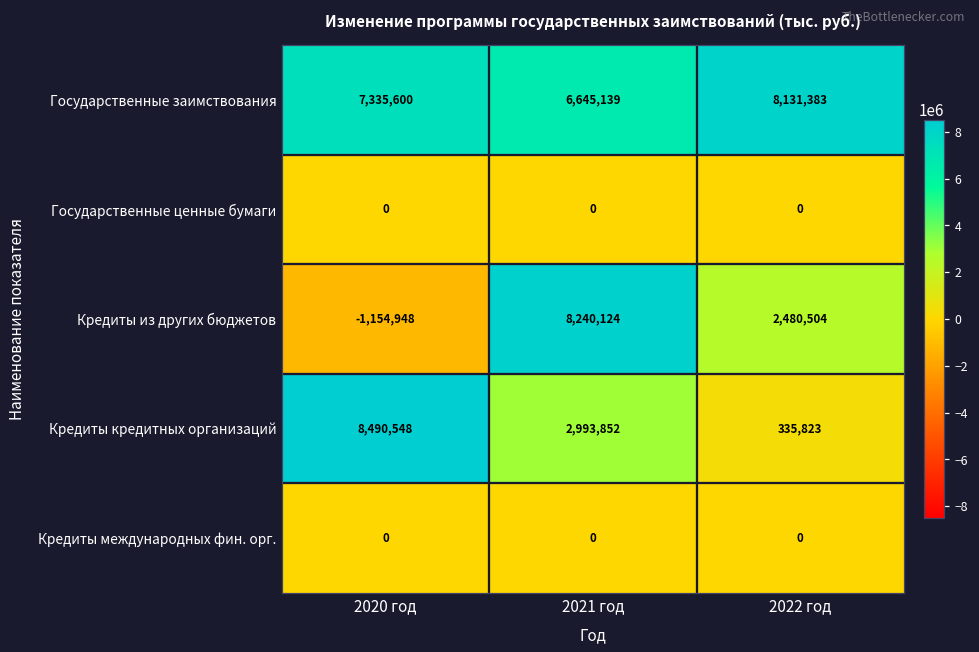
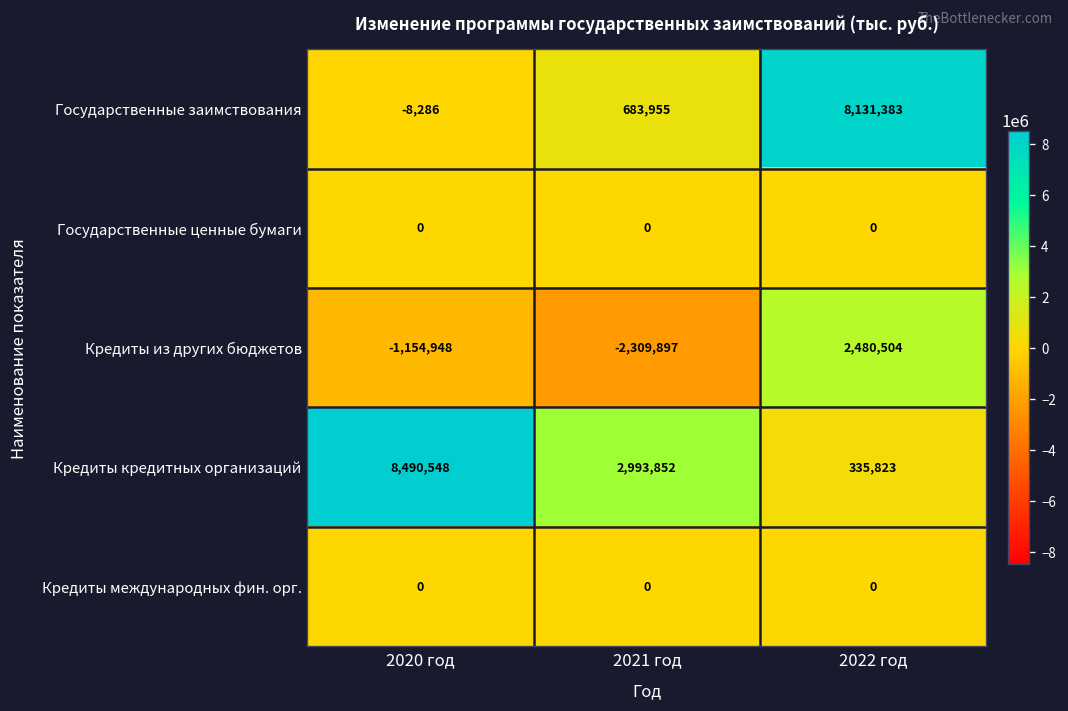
  {
    "Государственные заимствования": {
-     "2020 год": "7,335,600",
-     "2021 год": "6,645,139",
+     "2020 год": "-8,286",
+     "2021 год": "683,955",
      "2022 год": "8,131,383"
    },
    "Государственные ценные бумаги": {
      "2020 год": "0",
      "2021 год": "0",
      "2022 год": "0"
    },
    "Кредиты из других бюджетов": {
      "2020 год": "-1,154,948",
-     "2021 год": "8,240,124",
+     "2021 год": "-2,309,897",
      "2022 год": "2,480,504"
    },
    "Кредиты кредитных организаций": {
      "2020 год": "8,490,548",
      "2021 год": "2,993,852",
      "2022 год": "335,823"
    },
    "Кредиты международных фин. орг.": {
      "2020 год": "0",
      "2021 год": "0",
      "2022 год": "0"
    }
  }
